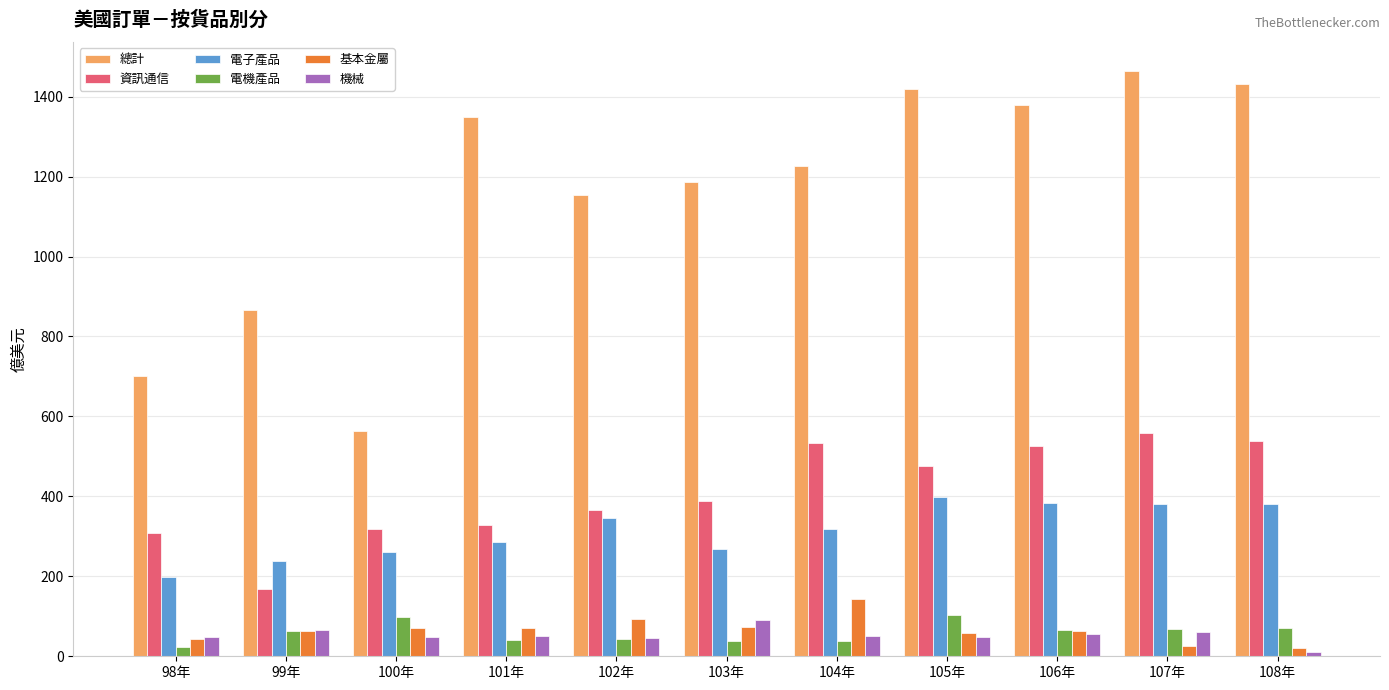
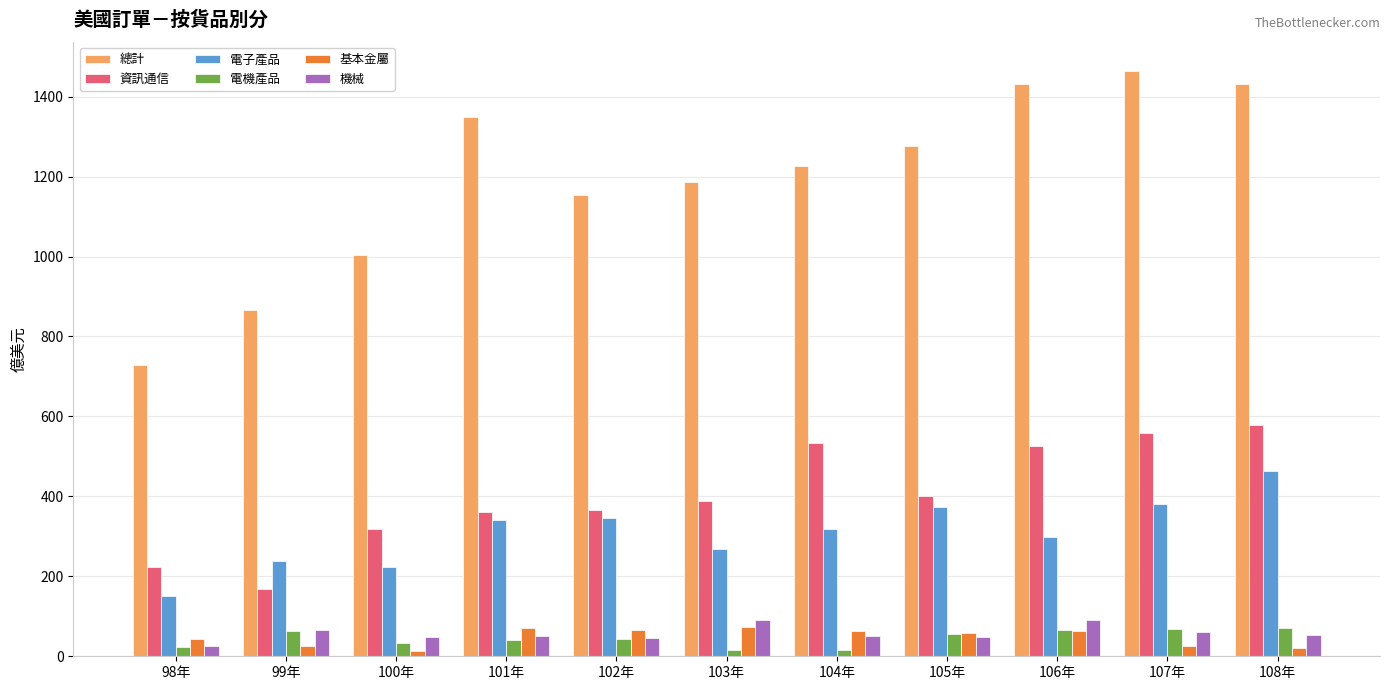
  {
    "總計": {
-     "98年": 700,
+     "98年": 730,
      "99年": 870,
-     "100年": 560,
+     "100年": 1000,
      "101年": 1350,
      "102年": 1150,
      "103年": 1190,
      "104年": 1230,
-     "105年": 1420,
-     "106年": 1380,
+     "105年": 1280,
+     "106年": 1430,
      "107年": 1460,
      "108年": 1430
    },
    "資訊通信": {
-     "98年": 310,
+     "98年": 220,
      "99年": 170,
      "100年": 320,
-     "101年": 330,
+     "101年": 360,
      "102年": 370,
      "103年": 390,
      "104年": 530,
-     "105年": 480,
+     "105年": 400,
      "106年": 530,
      "107年": 560,
-     "108年": 540
+     "108年": 580
    },
    "電子產品": {
-     "98年": 200,
+     "98年": 150,
      "99年": 240,
-     "100年": 260,
-     "101年": 290,
+     "100年": 220,
+     "101年": 340,
      "102年": 350,
      "103年": 270,
      "104年": 320,
-     "105年": 400,
-     "106年": 380,
+     "105年": 370,
+     "106年": 300,
      "107年": 380,
-     "108年": 380
+     "108年": 460
    },
    "電機產品": {
      "98年": 20,
      "99年": 60,
-     "100年": 100,
+     "100年": 30,
      "101年": 40,
      "102年": 40,
-     "103年": 40,
-     "104年": 40,
-     "105年": 100,
+     "103年": 20,
+     "104年": 20,
+     "105年": 60,
      "106年": 70,
      "107年": 70,
      "108年": 70
    },
    "基本金屬": {
      "98年": 40,
-     "99年": 60,
-     "100年": 70,
+     "99年": 30,
+     "100年": 10,
      "101年": 70,
-     "102年": 90,
+     "102年": 70,
      "103年": 70,
-     "104年": 140,
+     "104年": 60,
      "105年": 60,
      "106年": 60,
      "107年": 30,
      "108年": 20
    },
    "機械": {
-     "98年": 50,
+     "98年": 20,
      "99年": 70,
      "100年": 50,
      "101年": 50,
      "102年": 50,
      "103年": 90,
      "104年": 50,
      "105年": 50,
-     "106年": 50,
+     "106年": 90,
      "107年": 60,
-     "108年": 10
+     "108年": 50
    }
  }
